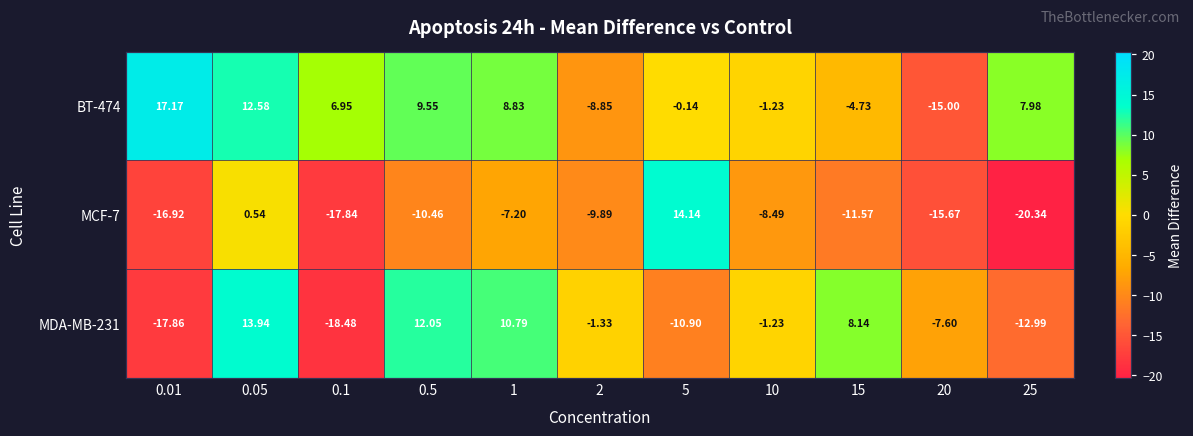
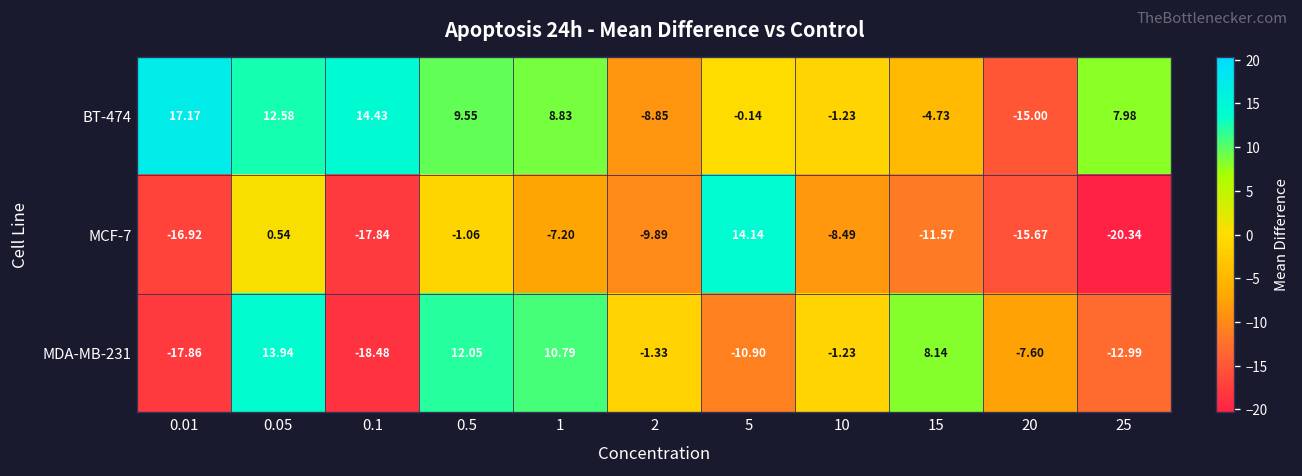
  {
    "BT-474": {
      "0.01": 17.17,
      "0.05": 12.58,
-     "0.1": 6.95,
+     "0.1": 14.43,
      "0.5": 9.55,
      "1": 8.83,
      "2": -8.85,
      "5": -0.14,
      "10": -1.23,
      "15": -4.73,
      "20": -15.00,
      "25": 7.98
    },
    "MCF-7": {
      "0.01": -16.92,
      "0.05": 0.54,
      "0.1": -17.84,
-     "0.5": -10.46,
+     "0.5": -1.06,
      "1": -7.20,
      "2": -9.89,
      "5": 14.14,
      "10": -8.49,
      "15": -11.57,
      "20": -15.67,
      "25": -20.34
    },
    "MDA-MB-231": {
      "0.01": -17.86,
      "0.05": 13.94,
      "0.1": -18.48,
      "0.5": 12.05,
      "1": 10.79,
      "2": -1.33,
      "5": -10.90,
      "10": -1.23,
      "15": 8.14,
      "20": -7.60,
      "25": -12.99
    }
  }
